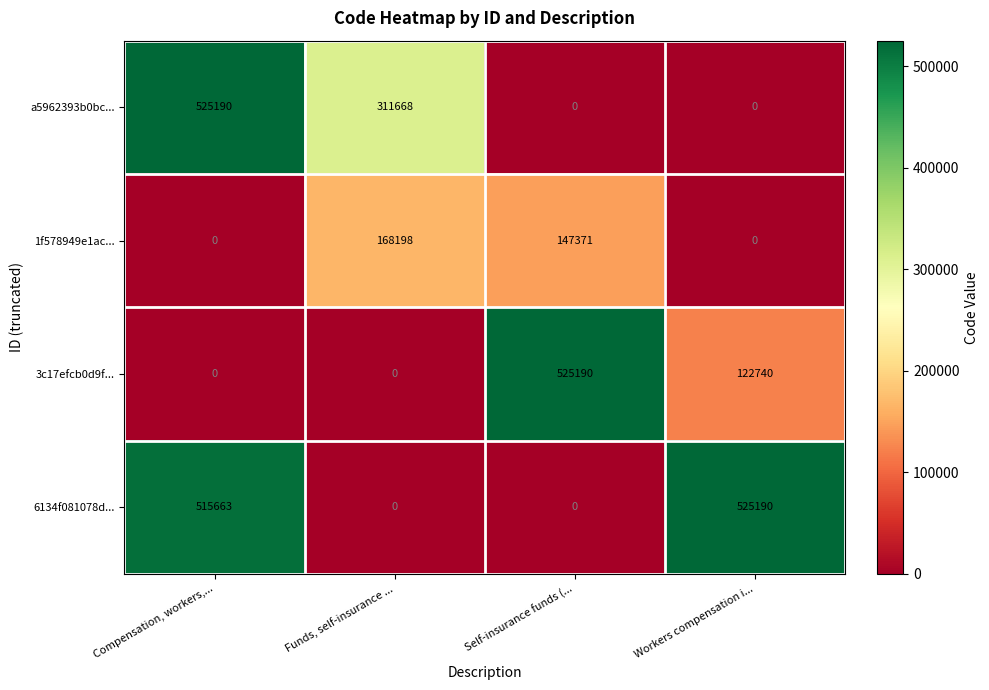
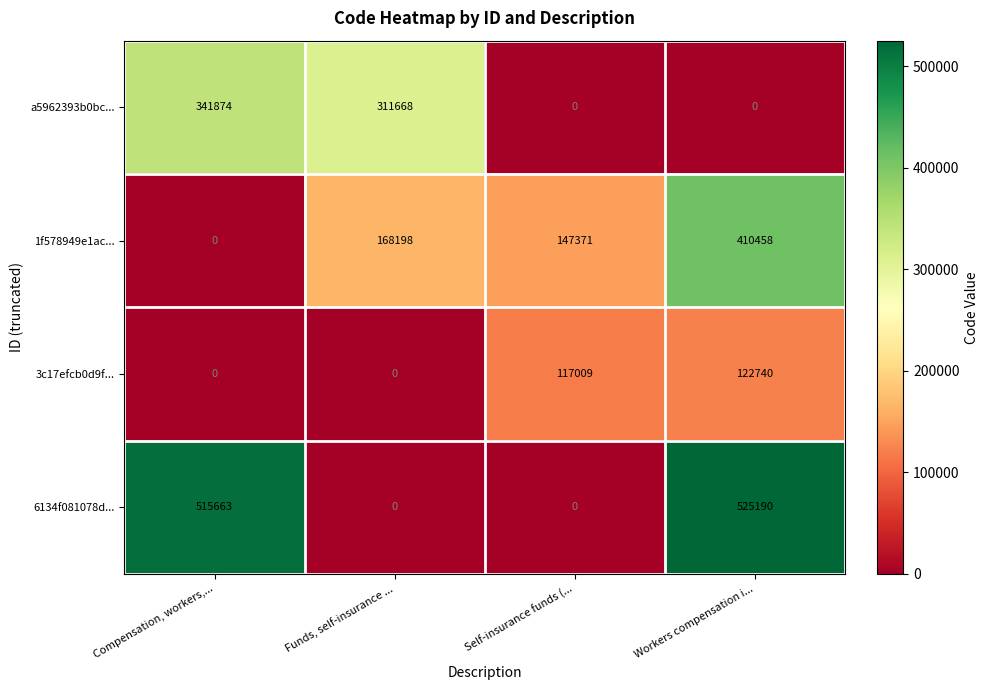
  {
    "a5962393b0bc...": {
-     "Compensation, workers,...": 525190,
+     "Compensation, workers,...": 341874,
      "Funds, self-insurance ...": 311668,
      "Self-insurance funds (...": 0,
      "Workers compensation i...": 0
    },
    "1f578949e1ac...": {
      "Compensation, workers,...": 0,
      "Funds, self-insurance ...": 168198,
      "Self-insurance funds (...": 147371,
-     "Workers compensation i...": 0
+     "Workers compensation i...": 410458
    },
    "3c17efcb0d9f...": {
      "Compensation, workers,...": 0,
      "Funds, self-insurance ...": 0,
-     "Self-insurance funds (...": 525190,
+     "Self-insurance funds (...": 117009,
      "Workers compensation i...": 122740
    },
    "6134f081078d...": {
      "Compensation, workers,...": 515663,
      "Funds, self-insurance ...": 0,
      "Self-insurance funds (...": 0,
      "Workers compensation i...": 525190
    }
  }
